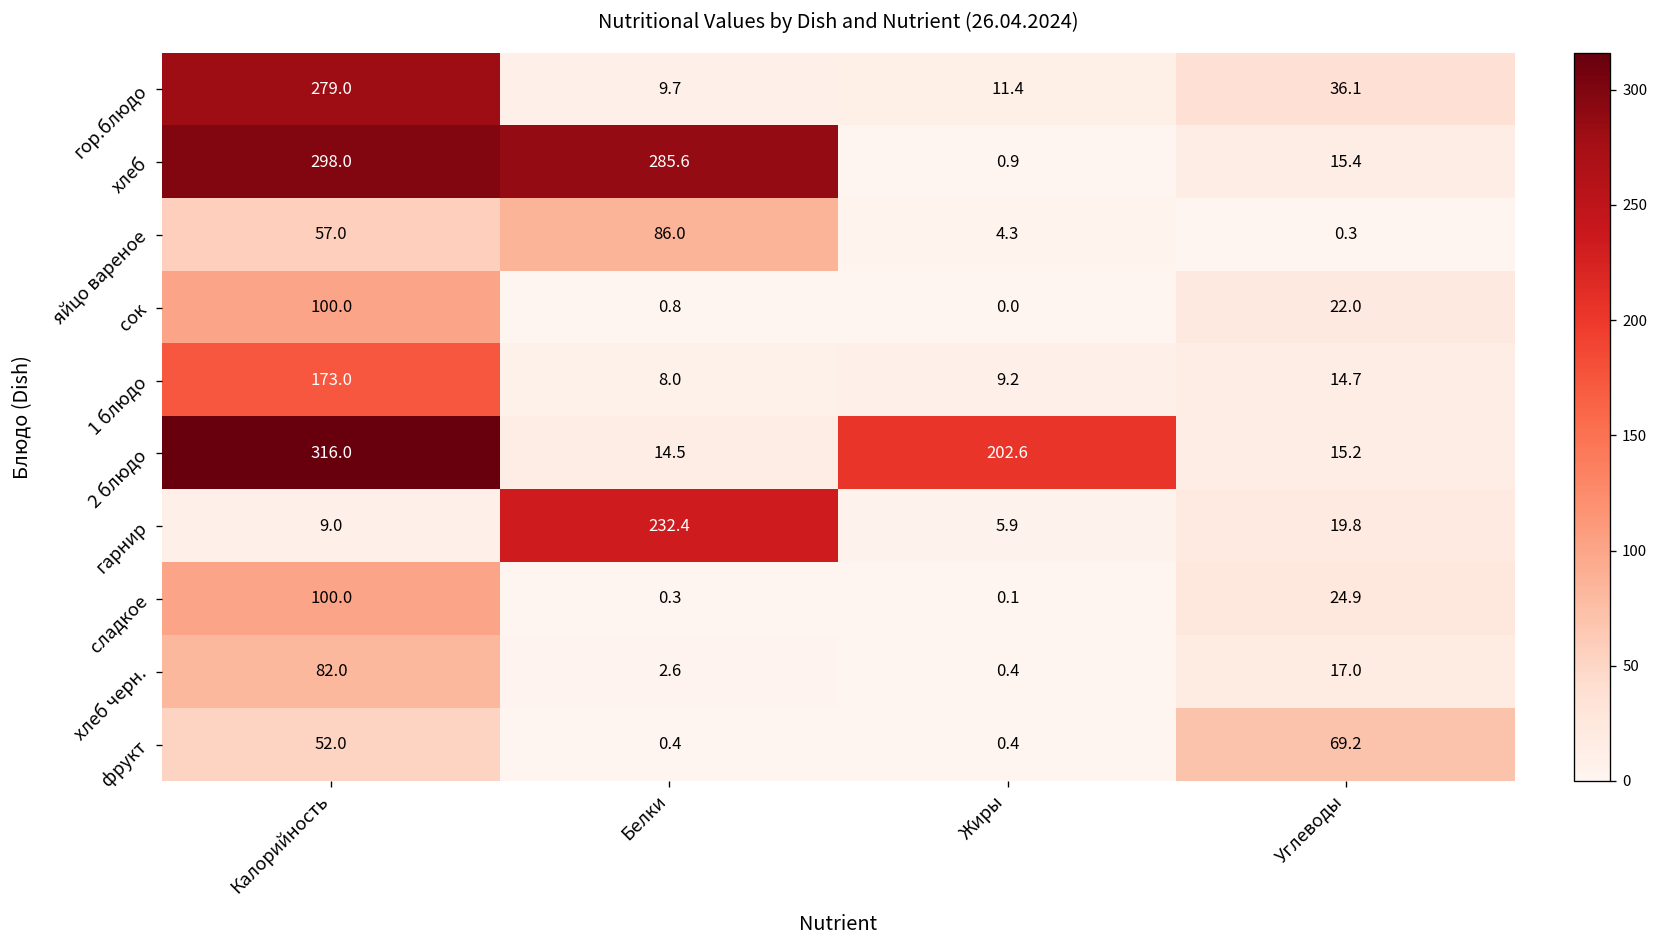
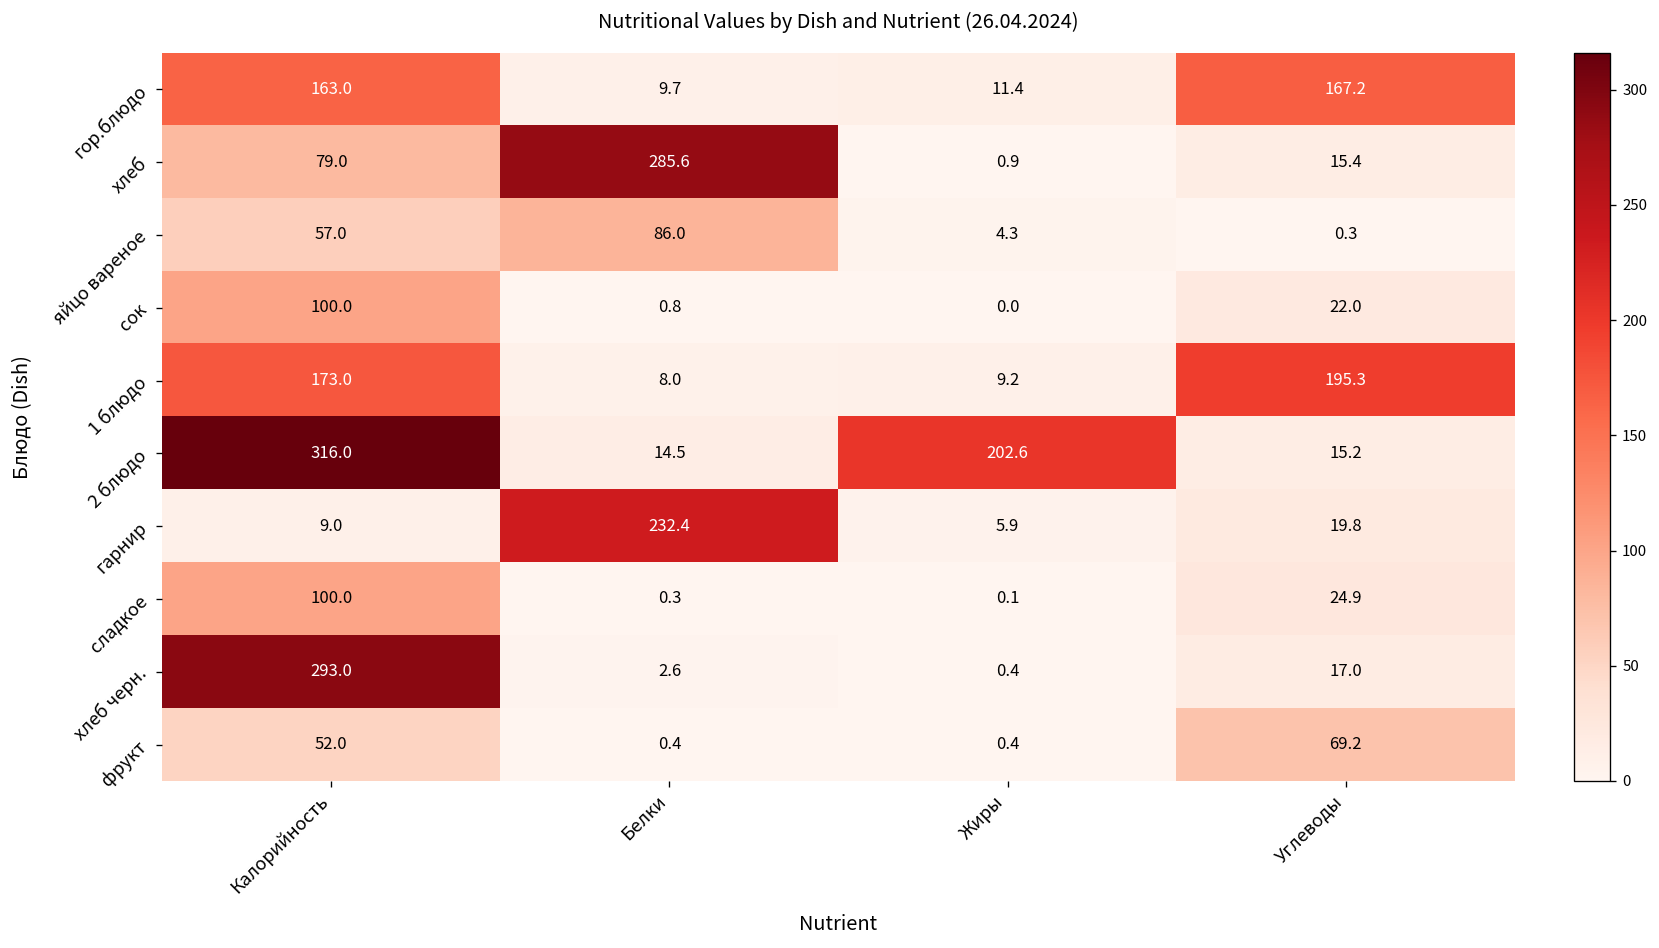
  {
    "гор.блюдо": {
-     "Калорийность": 279.0,
+     "Калорийность": 163.0,
      "Белки": 9.7,
      "Жиры": 11.4,
-     "Углеводы": 36.1
+     "Углеводы": 167.2
    },
    "хлеб": {
-     "Калорийность": 298.0,
+     "Калорийность": 79.0,
      "Белки": 285.6,
      "Жиры": 0.9,
      "Углеводы": 15.4
    },
    "яйцо вареное": {
      "Калорийность": 57.0,
      "Белки": 86.0,
      "Жиры": 4.3,
      "Углеводы": 0.3
    },
    "сок": {
      "Калорийность": 100.0,
      "Белки": 0.8,
      "Жиры": 0.0,
      "Углеводы": 22.0
    },
    "1 блюдо": {
      "Калорийность": 173.0,
      "Белки": 8.0,
      "Жиры": 9.2,
-     "Углеводы": 14.7
+     "Углеводы": 195.3
    },
    "2 блюдо": {
      "Калорийность": 316.0,
      "Белки": 14.5,
      "Жиры": 202.6,
      "Углеводы": 15.2
    },
    "гарнир": {
      "Калорийность": 9.0,
      "Белки": 232.4,
      "Жиры": 5.9,
      "Углеводы": 19.8
    },
    "сладкое": {
      "Калорийность": 100.0,
      "Белки": 0.3,
      "Жиры": 0.1,
      "Углеводы": 24.9
    },
    "хлеб черн.": {
-     "Калорийность": 82.0,
+     "Калорийность": 293.0,
      "Белки": 2.6,
      "Жиры": 0.4,
      "Углеводы": 17.0
    },
    "фрукт": {
      "Калорийность": 52.0,
      "Белки": 0.4,
      "Жиры": 0.4,
      "Углеводы": 69.2
    }
  }
